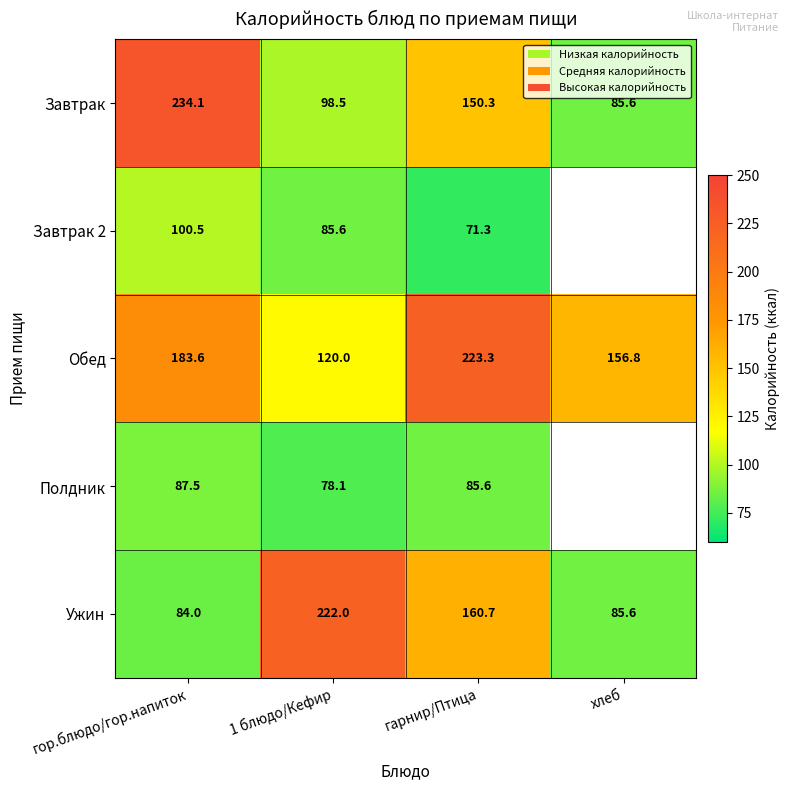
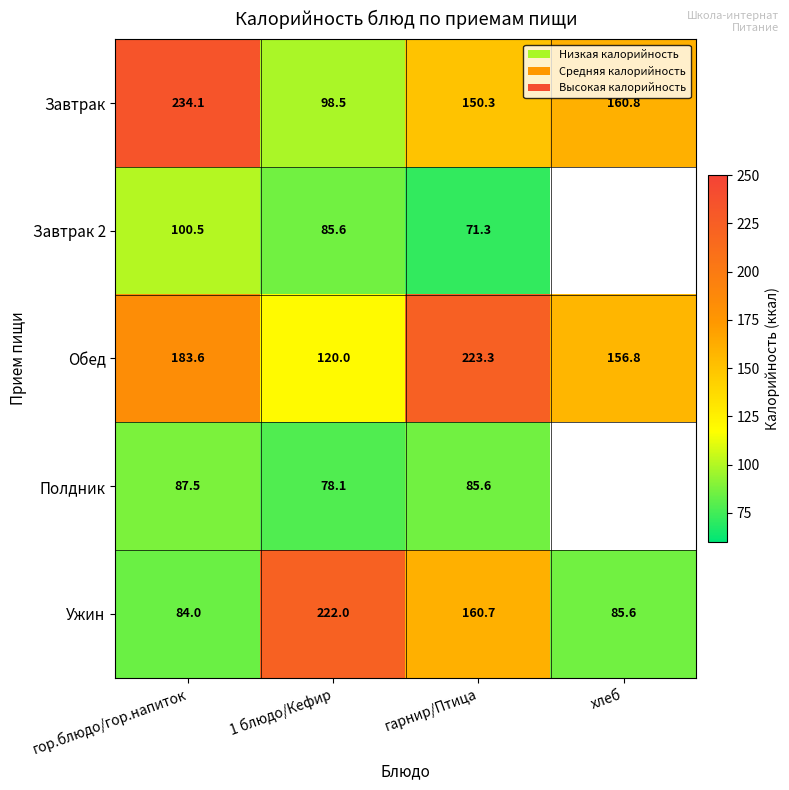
  {
    "Завтрак": {
      "гор.блюдо/гор.напиток": 234.1,
      "1 блюдо/Кефир": 98.5,
      "гарнир/Птица": 150.3,
-     "хлеб": 85.6
+     "хлеб": 160.8
    },
    "Завтрак 2": {
      "гор.блюдо/гор.напиток": 100.5,
      "1 блюдо/Кефир": 85.6,
      "гарнир/Птица": 71.3
    },
    "Обед": {
      "гор.блюдо/гор.напиток": 183.6,
      "1 блюдо/Кефир": 120.0,
      "гарнир/Птица": 223.3,
      "хлеб": 156.8
    },
    "Полдник": {
      "гор.блюдо/гор.напиток": 87.5,
      "1 блюдо/Кефир": 78.1,
      "гарнир/Птица": 85.6
    },
    "Ужин": {
      "гор.блюдо/гор.напиток": 84.0,
      "1 блюдо/Кефир": 222.0,
      "гарнир/Птица": 160.7,
      "хлеб": 85.6
    }
  }
